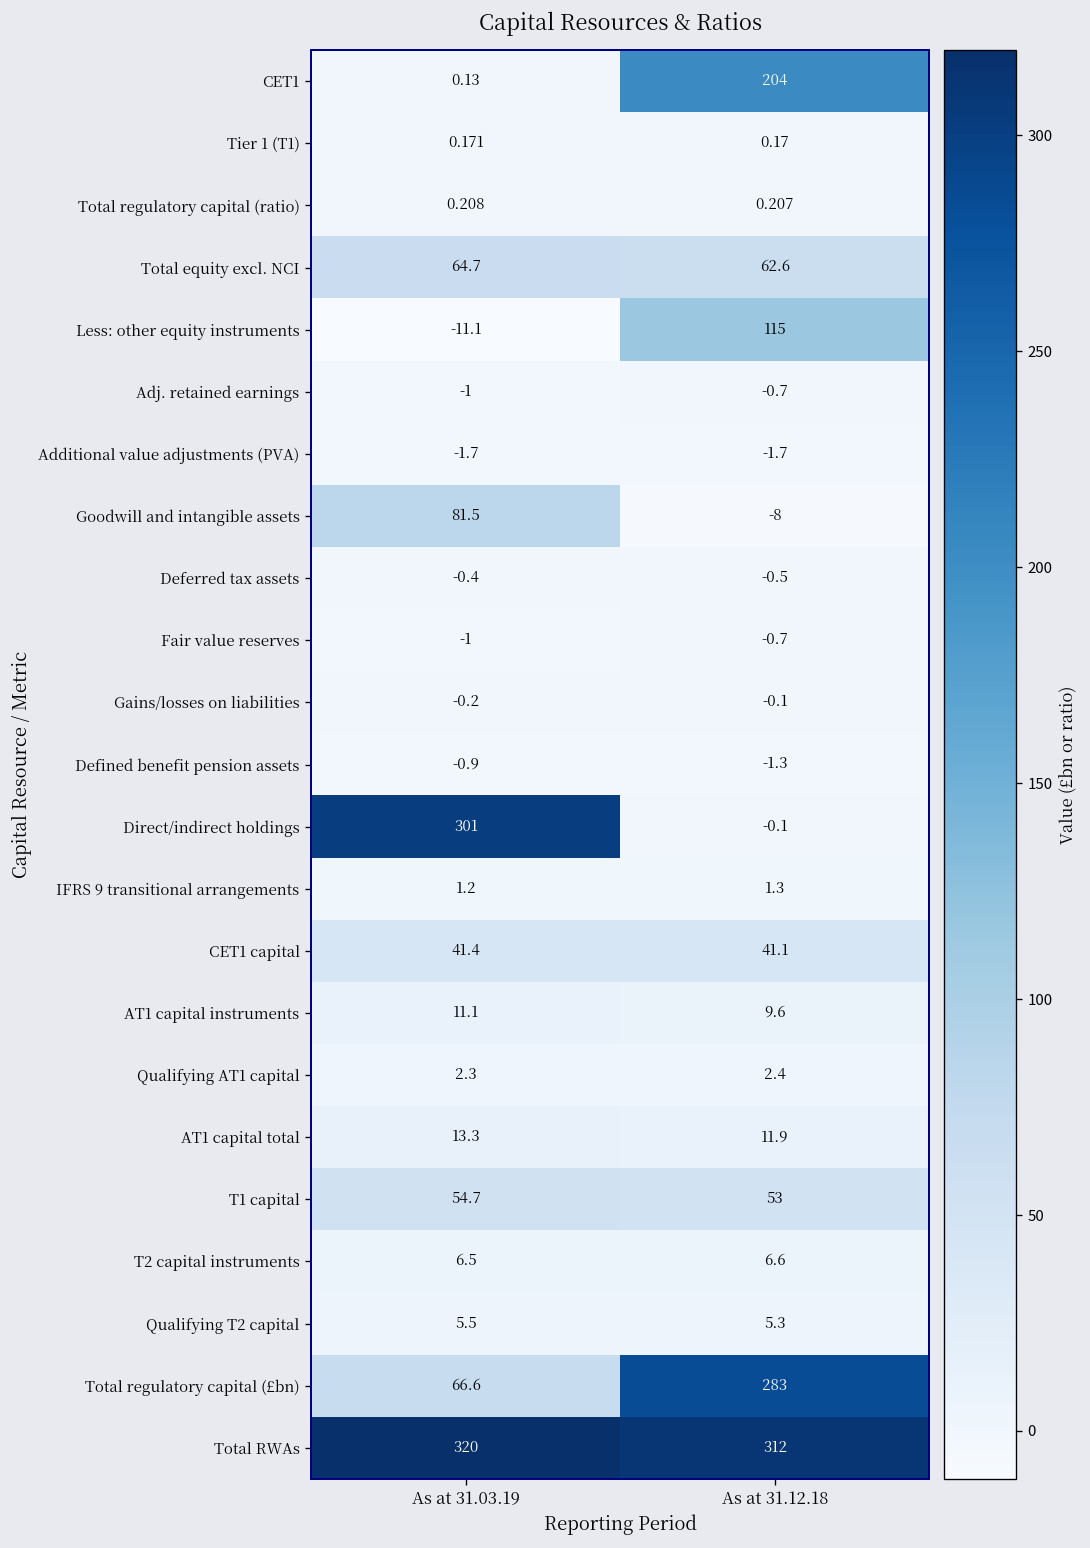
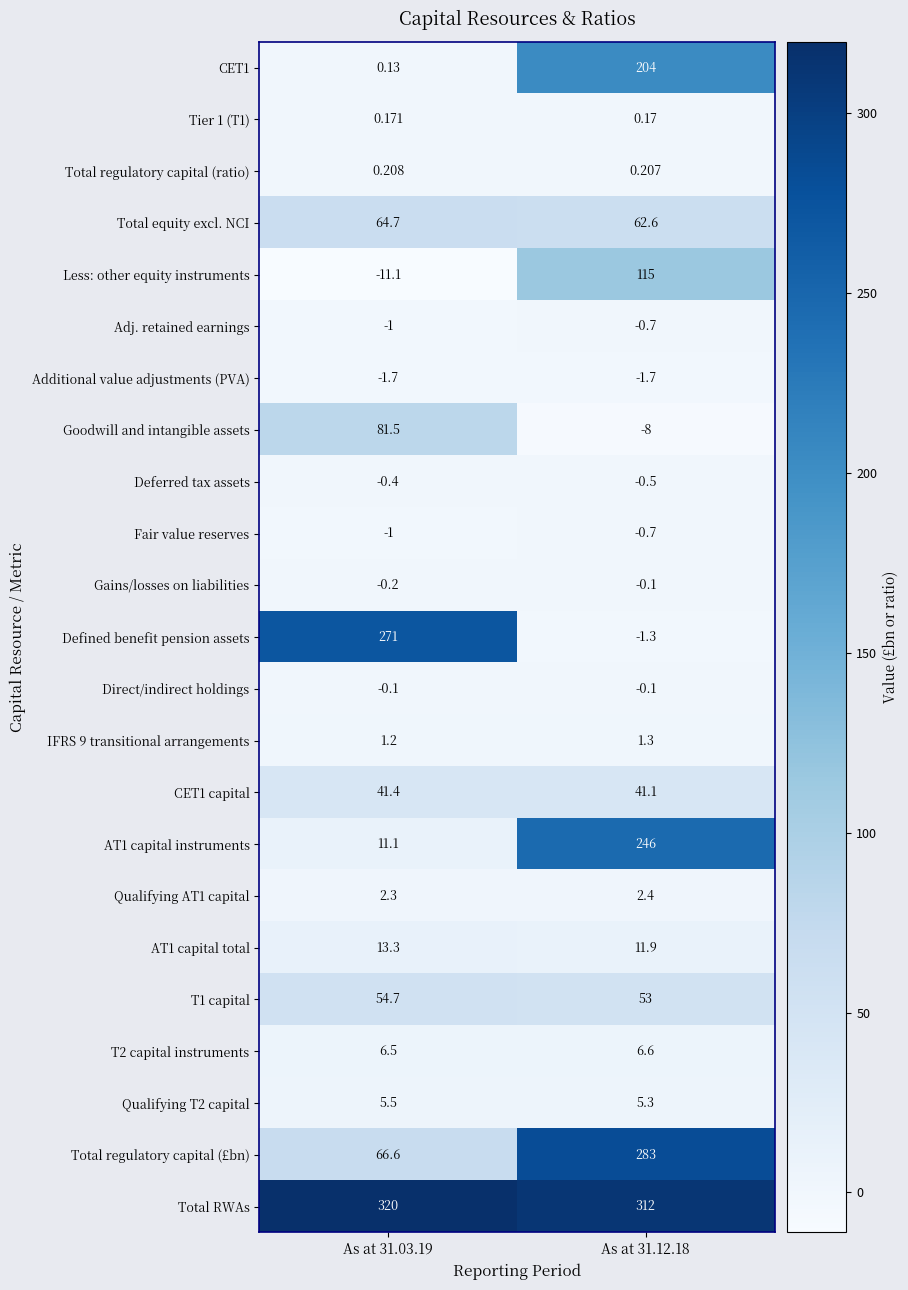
  {
    "CET1": {
      "As at 31.03.19": 0.13,
      "As at 31.12.18": 204
    },
    "Tier 1 (T1)": {
      "As at 31.03.19": 0.171,
      "As at 31.12.18": 0.17
    },
    "Total regulatory capital (ratio)": {
      "As at 31.03.19": 0.208,
      "As at 31.12.18": 0.207
    },
    "Total equity excl. NCI": {
      "As at 31.03.19": 64.7,
      "As at 31.12.18": 62.6
    },
    "Less: other equity instruments": {
      "As at 31.03.19": -11.1,
      "As at 31.12.18": 115
    },
    "Adj. retained earnings": {
      "As at 31.03.19": -1,
      "As at 31.12.18": -0.7
    },
    "Additional value adjustments (PVA)": {
      "As at 31.03.19": -1.7,
      "As at 31.12.18": -1.7
    },
    "Goodwill and intangible assets": {
      "As at 31.03.19": 81.5,
      "As at 31.12.18": -8
    },
    "Deferred tax assets": {
      "As at 31.03.19": -0.4,
      "As at 31.12.18": -0.5
    },
    "Fair value reserves": {
      "As at 31.03.19": -1,
      "As at 31.12.18": -0.7
    },
    "Gains/losses on liabilities": {
      "As at 31.03.19": -0.2,
      "As at 31.12.18": -0.1
    },
    "Defined benefit pension assets": {
-     "As at 31.03.19": -0.9,
+     "As at 31.03.19": 271,
      "As at 31.12.18": -1.3
    },
    "Direct/indirect holdings": {
-     "As at 31.03.19": 301,
+     "As at 31.03.19": -0.1,
      "As at 31.12.18": -0.1
    },
    "IFRS 9 transitional arrangements": {
      "As at 31.03.19": 1.2,
      "As at 31.12.18": 1.3
    },
    "CET1 capital": {
      "As at 31.03.19": 41.4,
      "As at 31.12.18": 41.1
    },
    "AT1 capital instruments": {
      "As at 31.03.19": 11.1,
-     "As at 31.12.18": 9.6
+     "As at 31.12.18": 246
    },
    "Qualifying AT1 capital": {
      "As at 31.03.19": 2.3,
      "As at 31.12.18": 2.4
    },
    "AT1 capital total": {
      "As at 31.03.19": 13.3,
      "As at 31.12.18": 11.9
    },
    "T1 capital": {
      "As at 31.03.19": 54.7,
      "As at 31.12.18": 53
    },
    "T2 capital instruments": {
      "As at 31.03.19": 6.5,
      "As at 31.12.18": 6.6
    },
    "Qualifying T2 capital": {
      "As at 31.03.19": 5.5,
      "As at 31.12.18": 5.3
    },
    "Total regulatory capital (£bn)": {
      "As at 31.03.19": 66.6,
      "As at 31.12.18": 283
    },
    "Total RWAs": {
      "As at 31.03.19": 320,
      "As at 31.12.18": 312
    }
  }
